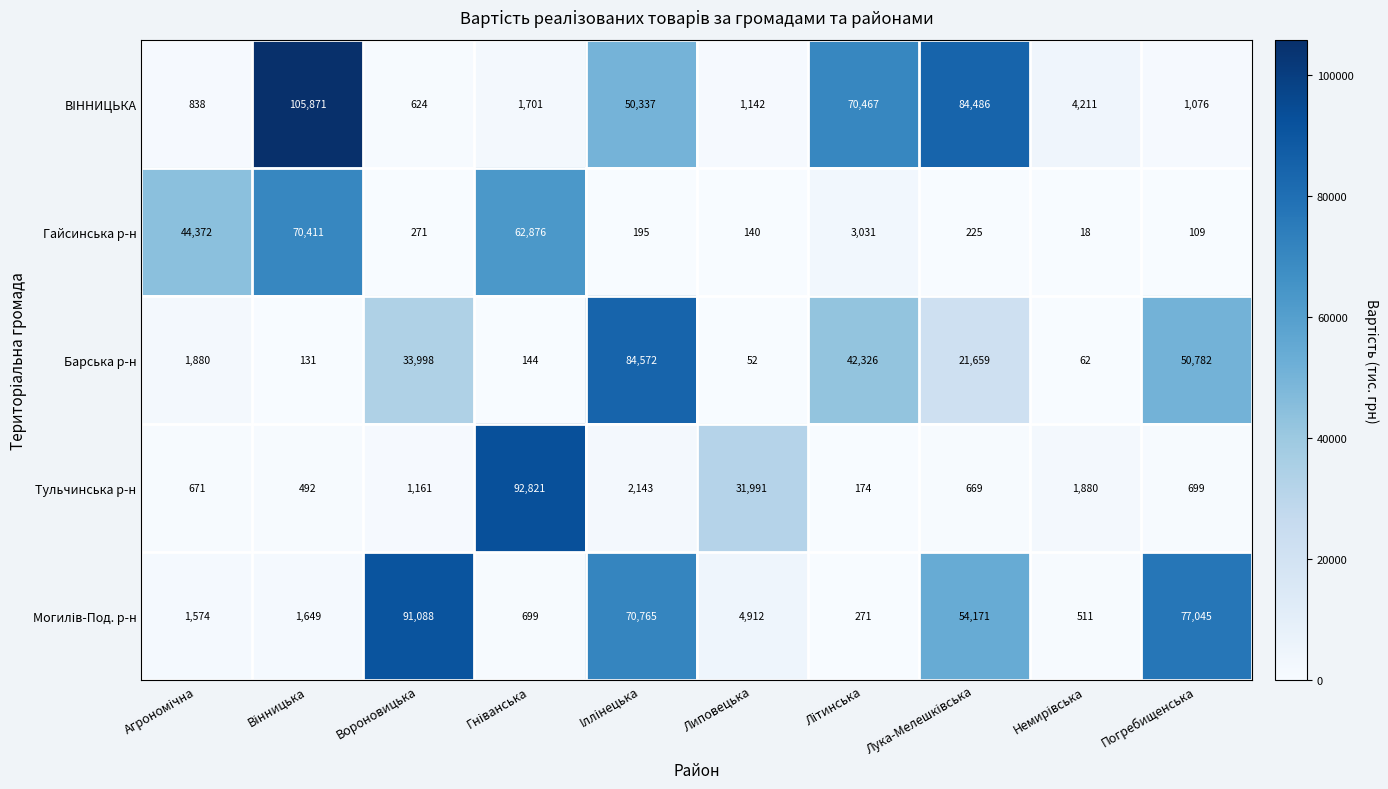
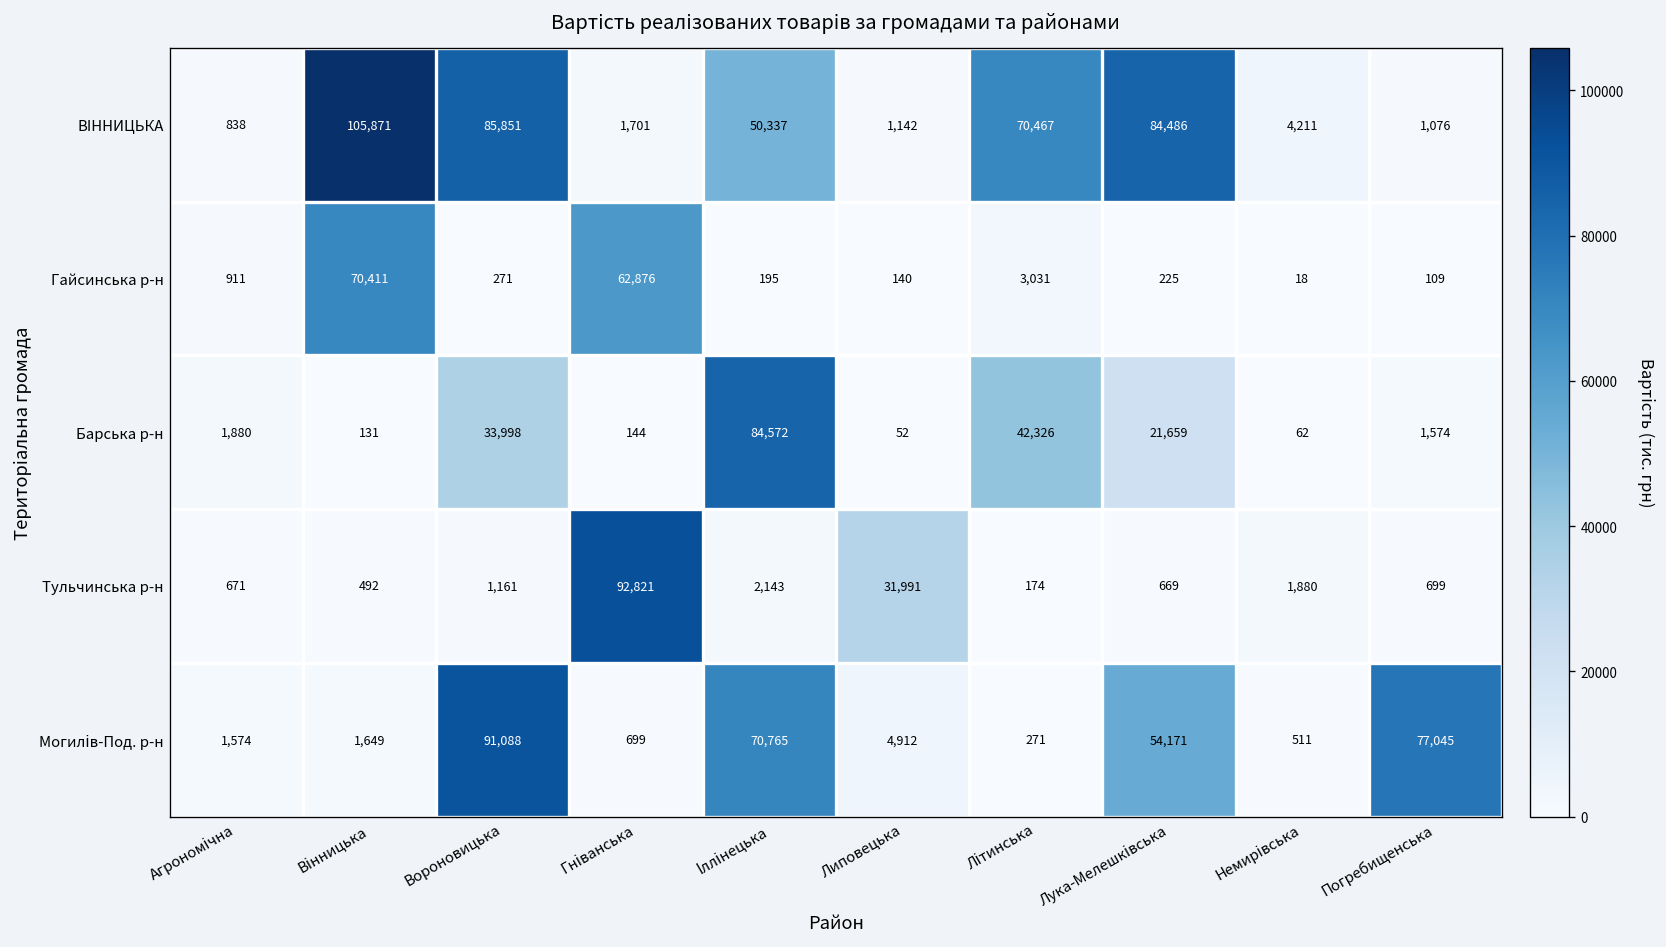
  {
    "ВIННИЦЬКА": {
      "Агрономічна": "838",
      "Вінницька": "105,871",
-     "Вороновицька": "624",
+     "Вороновицька": "85,851",
      "Гніванська": "1,701",
      "Іллінецька": "50,337",
      "Липовецька": "1,142",
      "Літинська": "70,467",
      "Лука-Мелешківська": "84,486",
      "Немирівська": "4,211",
      "Погребищенська": "1,076"
    },
    "Гайсинська р-н": {
-     "Агрономічна": "44,372",
+     "Агрономічна": "911",
      "Вінницька": "70,411",
      "Вороновицька": "271",
      "Гніванська": "62,876",
      "Іллінецька": "195",
      "Липовецька": "140",
      "Літинська": "3,031",
      "Лука-Мелешківська": "225",
      "Немирівська": "18",
      "Погребищенська": "109"
    },
    "Барська р-н": {
      "Агрономічна": "1,880",
      "Вінницька": "131",
      "Вороновицька": "33,998",
      "Гніванська": "144",
      "Іллінецька": "84,572",
      "Липовецька": "52",
      "Літинська": "42,326",
      "Лука-Мелешківська": "21,659",
      "Немирівська": "62",
-     "Погребищенська": "50,782"
+     "Погребищенська": "1,574"
    },
    "Тульчинська р-н": {
      "Агрономічна": "671",
      "Вінницька": "492",
      "Вороновицька": "1,161",
      "Гніванська": "92,821",
      "Іллінецька": "2,143",
      "Липовецька": "31,991",
      "Літинська": "174",
      "Лука-Мелешківська": "669",
      "Немирівська": "1,880",
      "Погребищенська": "699"
    },
    "Могилів-Под. р-н": {
      "Агрономічна": "1,574",
      "Вінницька": "1,649",
      "Вороновицька": "91,088",
      "Гніванська": "699",
      "Іллінецька": "70,765",
      "Липовецька": "4,912",
      "Літинська": "271",
      "Лука-Мелешківська": "54,171",
      "Немирівська": "511",
      "Погребищенська": "77,045"
    }
  }
